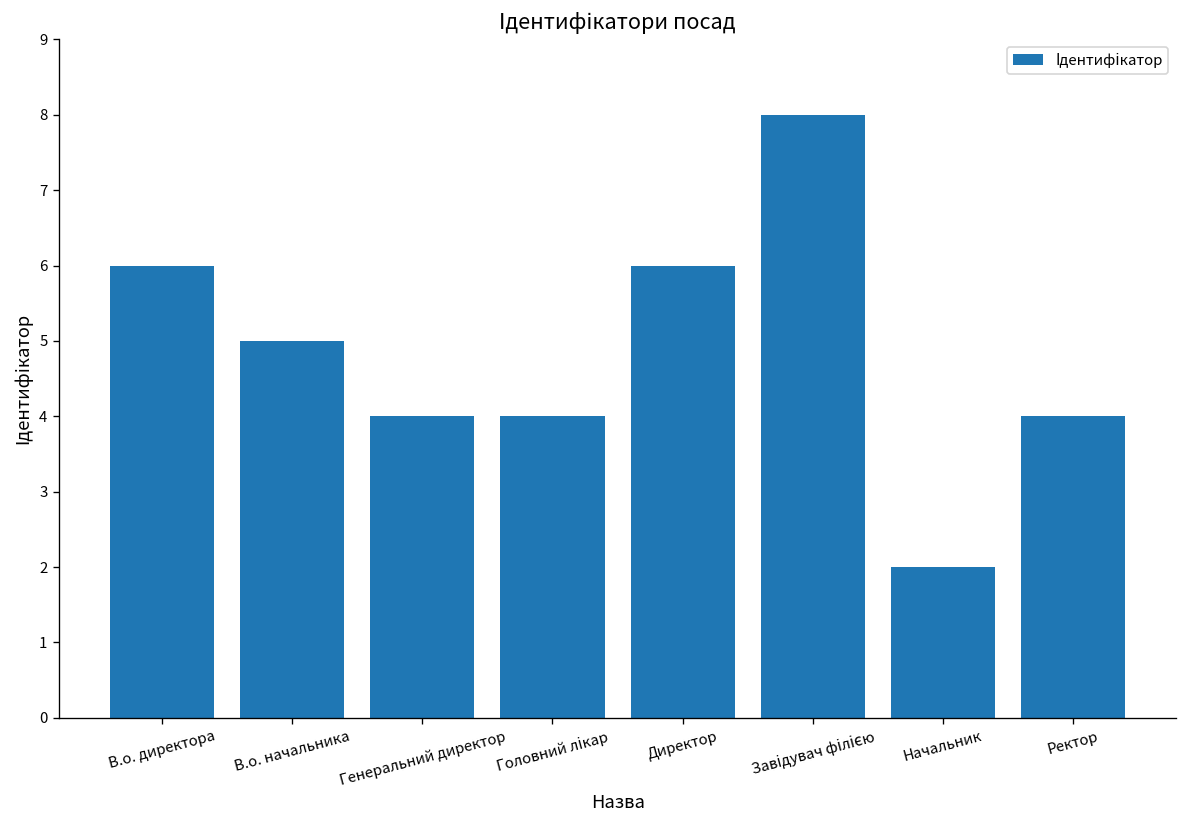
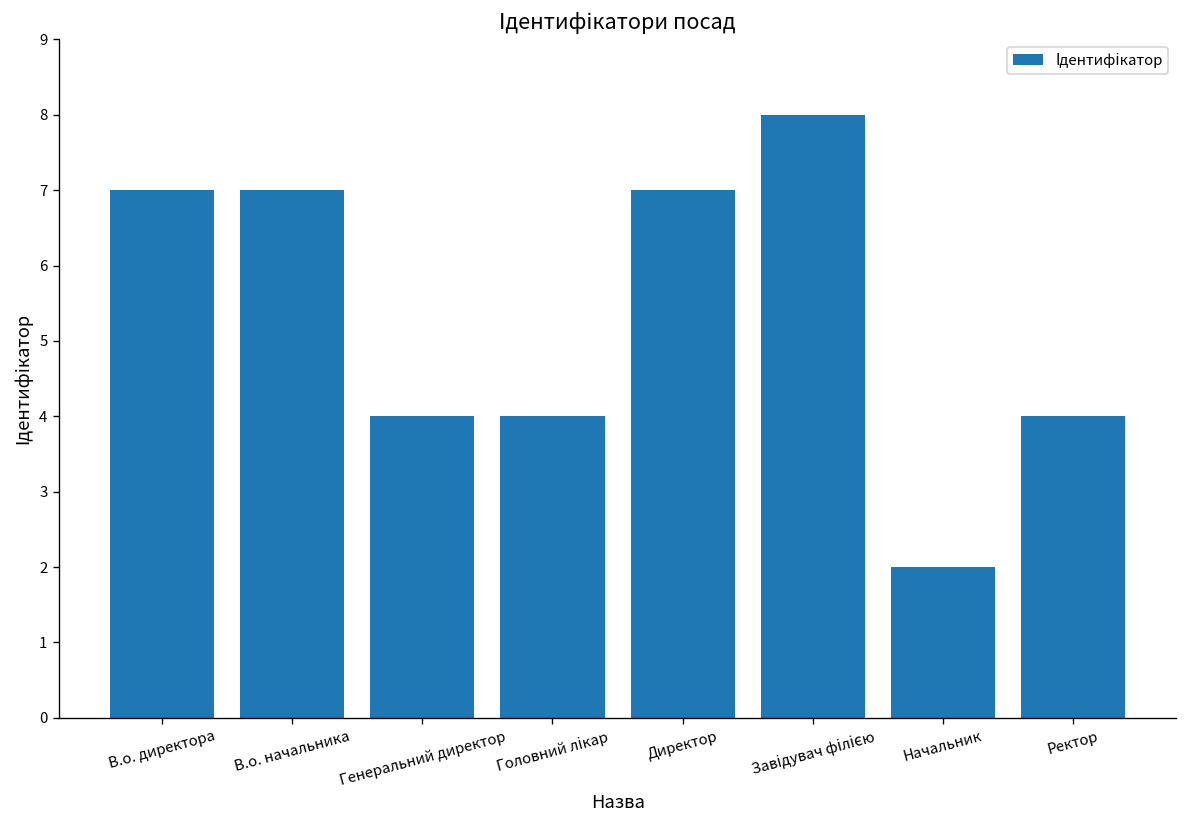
  {
-   "В.о. директора": 6,
-   "В.о. начальника": 5,
+   "В.о. директора": 7,
+   "В.о. начальника": 7,
    "Генеральний директор": 4,
    "Головний лікар": 4,
-   "Директор": 6,
+   "Директор": 7,
    "Завідувач філією": 8,
    "Начальник": 2,
    "Ректор": 4
  }
